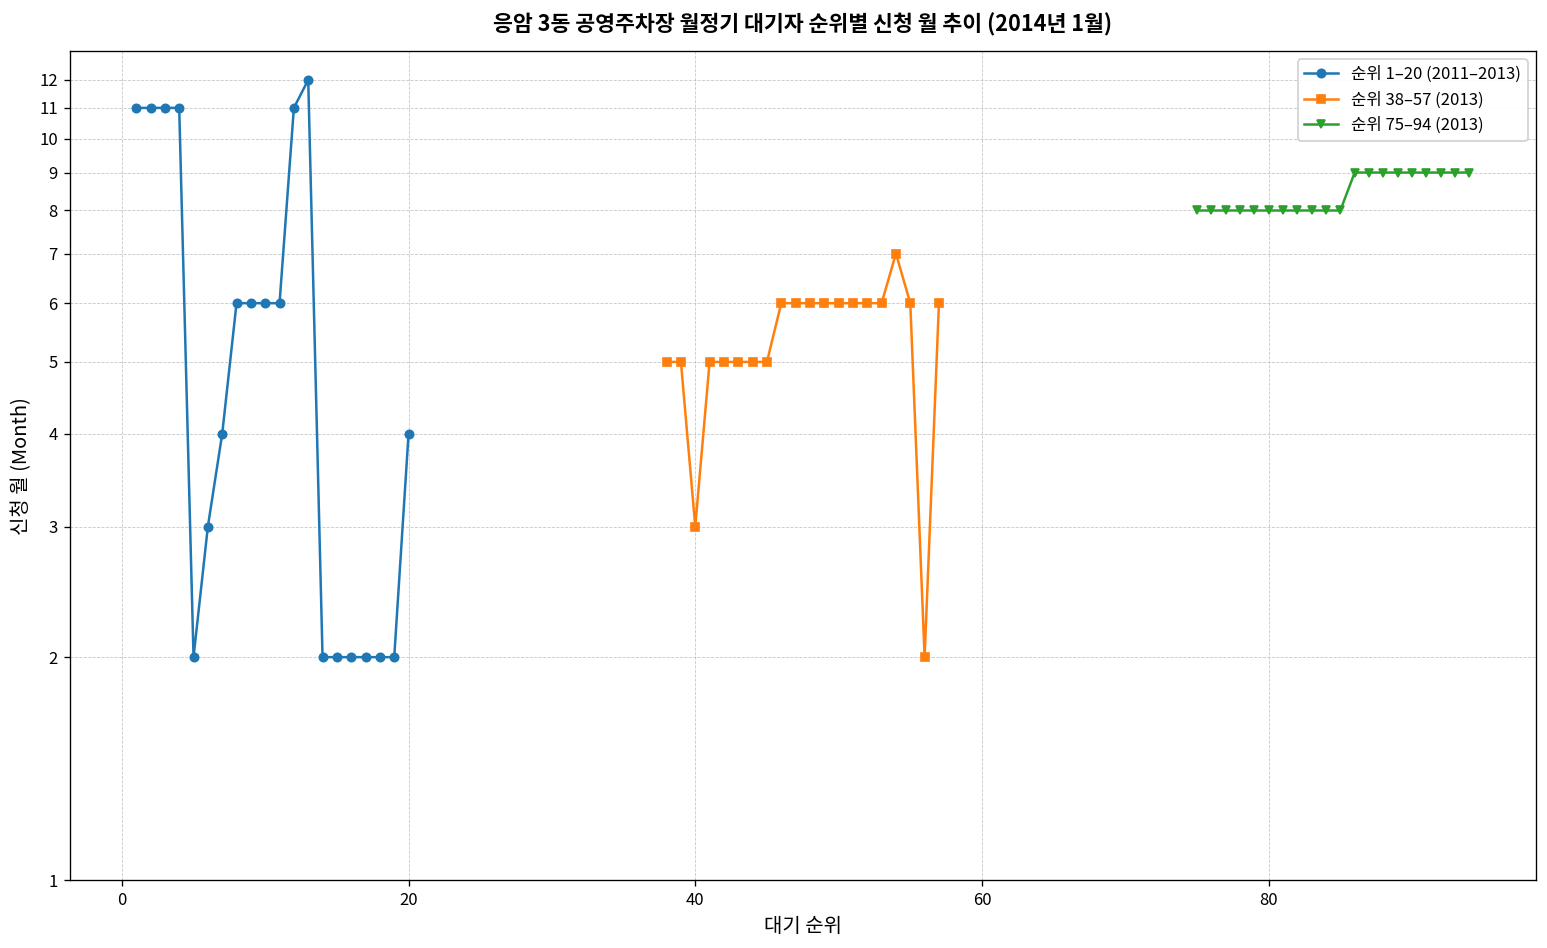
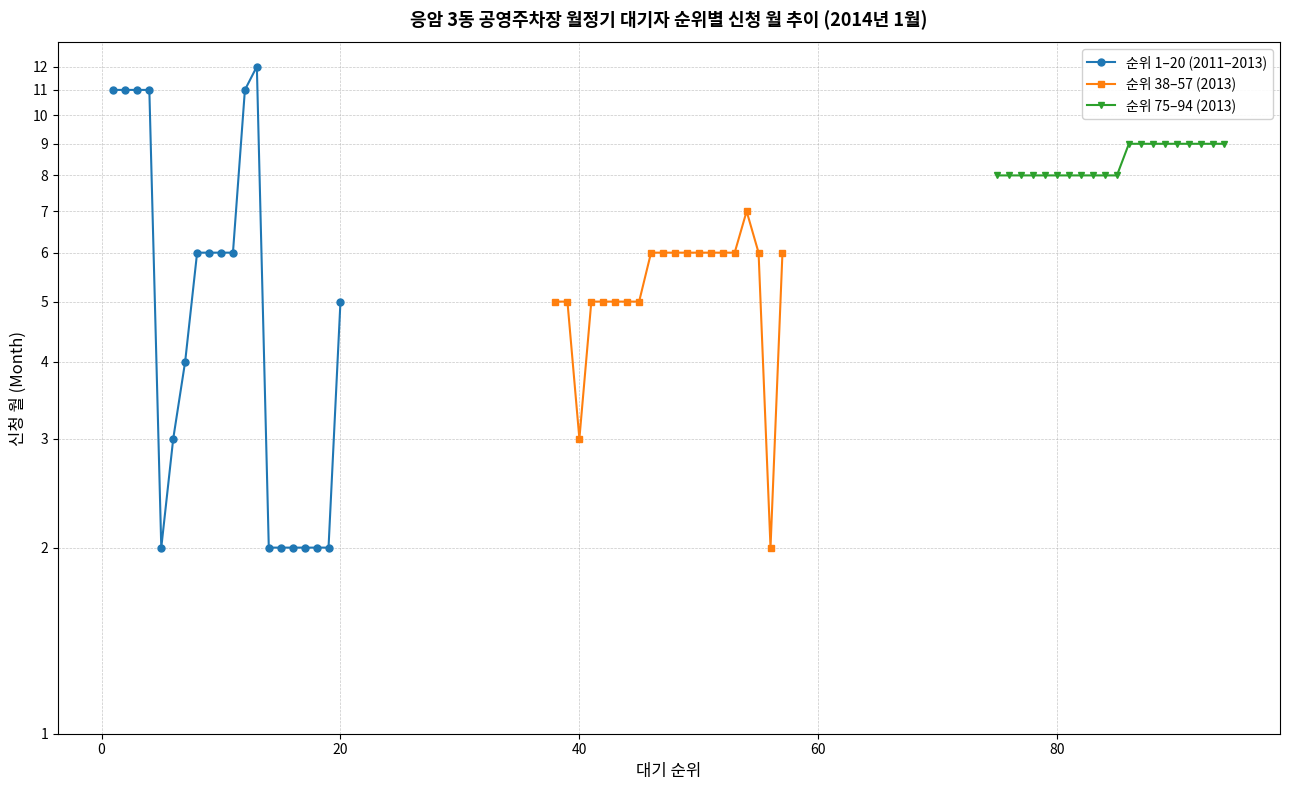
  {
    "순위 1–20 (2011–2013)": {
-     "20": 4
+     "20": 5
    },
    "순위 38–57 (2013)": {
      "40": 3
    },
    "순위 75–94 (2013)": {
      "80": 8
    }
  }
